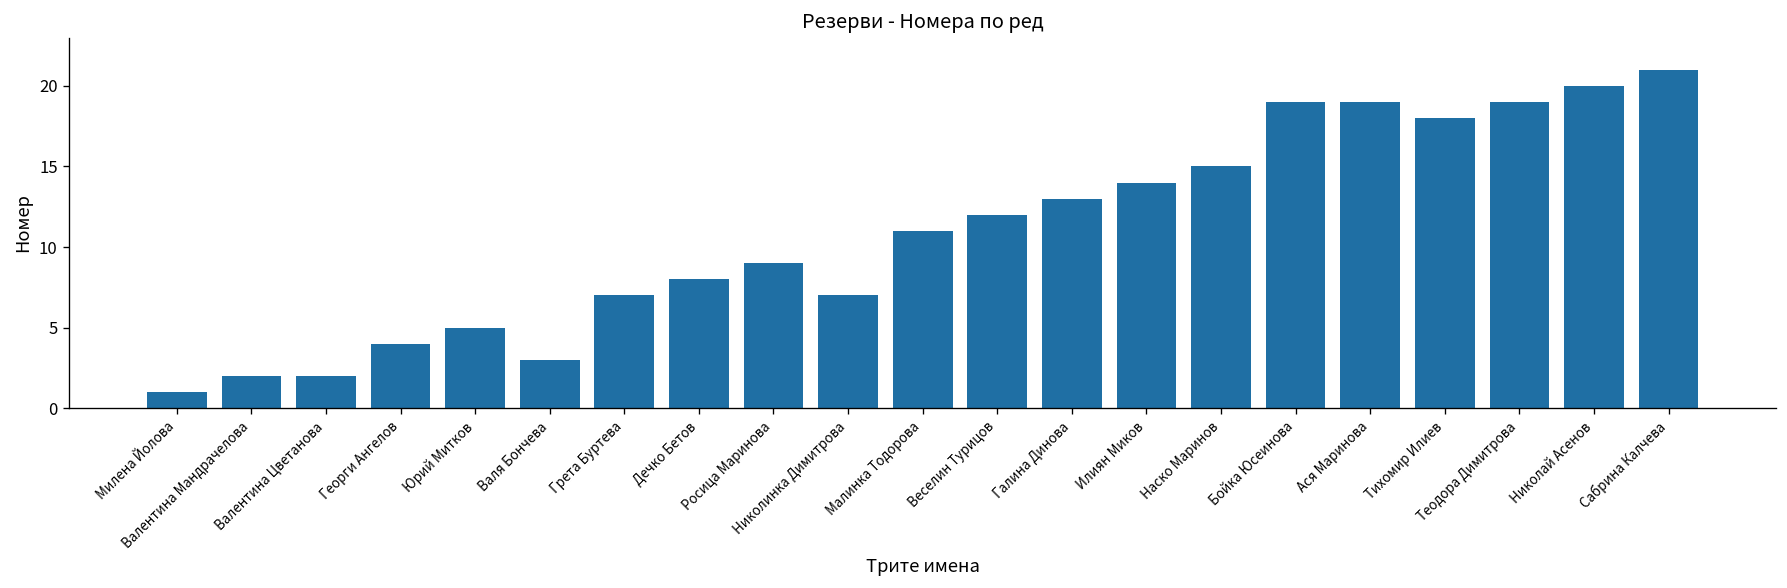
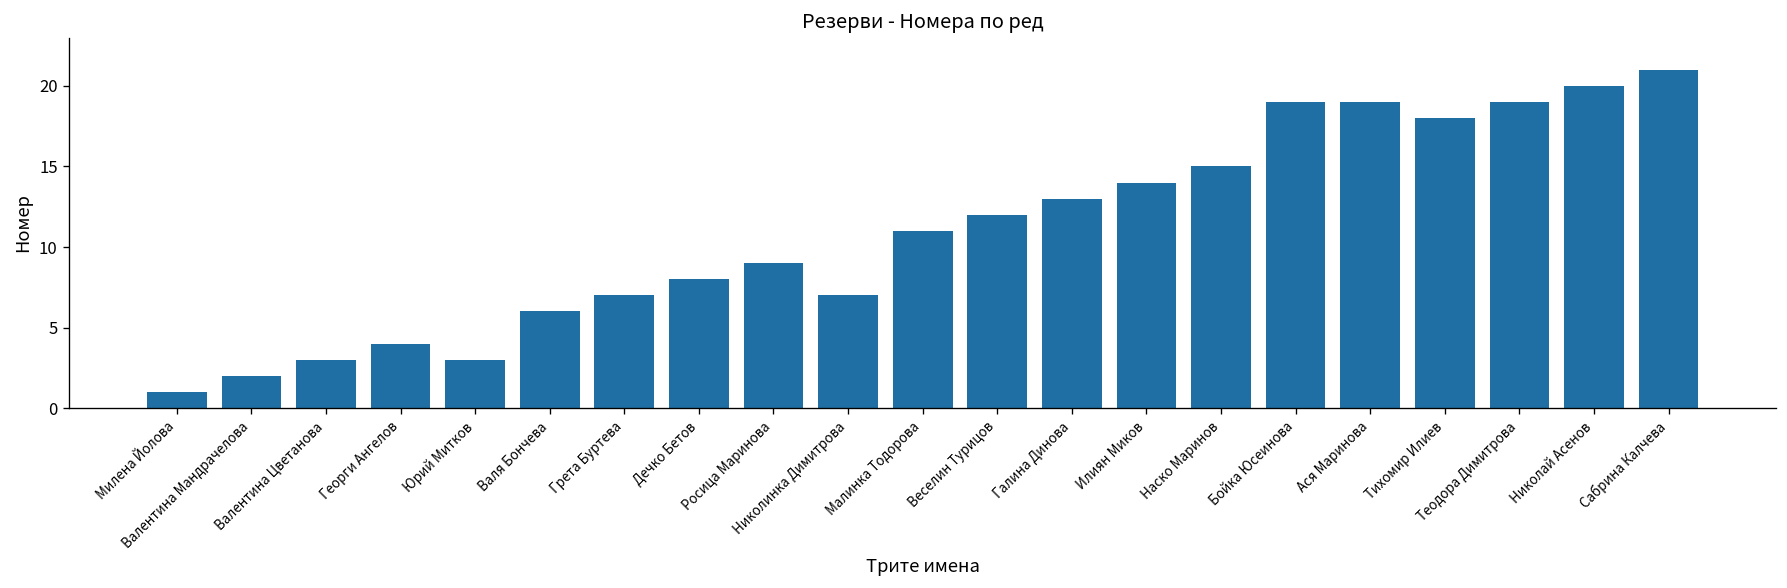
  {
    "Милена Йолова": 1,
    "Валентина Мандрачелова": 2,
-   "Валентина Цветанова": 2,
+   "Валентина Цветанова": 3,
    "Георги Ангелов": 4,
-   "Юрий Митков": 5,
-   "Валя Бончева": 3,
+   "Юрий Митков": 3,
+   "Валя Бончева": 6,
    "Грета Буртева": 7,
    "Дечко Бетов": 8,
    "Росица Маринова": 9,
    "Николинка Димитрова": 7,
    "Малинка Тодорова": 11,
    "Веселин Турицов": 12,
    "Галина Динова": 13,
    "Илиян Миков": 14,
    "Наско Маринов": 15,
    "Бойка Юсеинова": 19,
    "Ася Маринова": 19,
    "Тихомир Илиев": 18,
    "Теодора Димитрова": 19,
    "Николай Асенов": 20,
    "Сабрина Калчева": 21
  }
